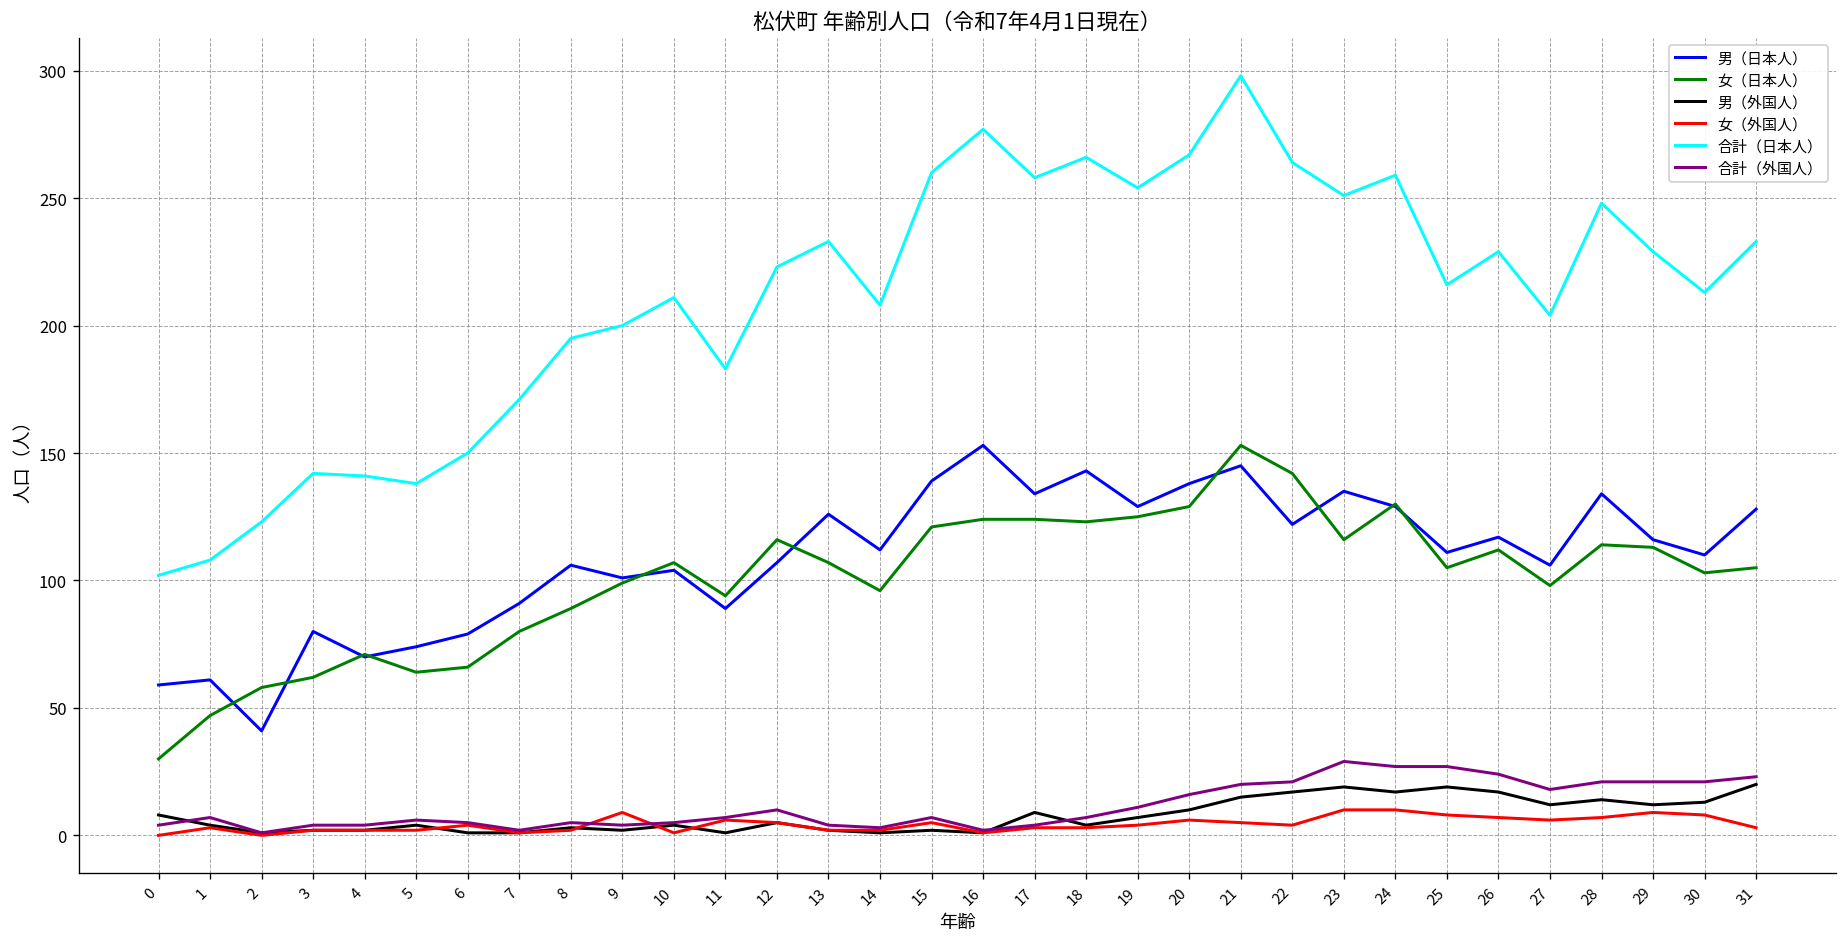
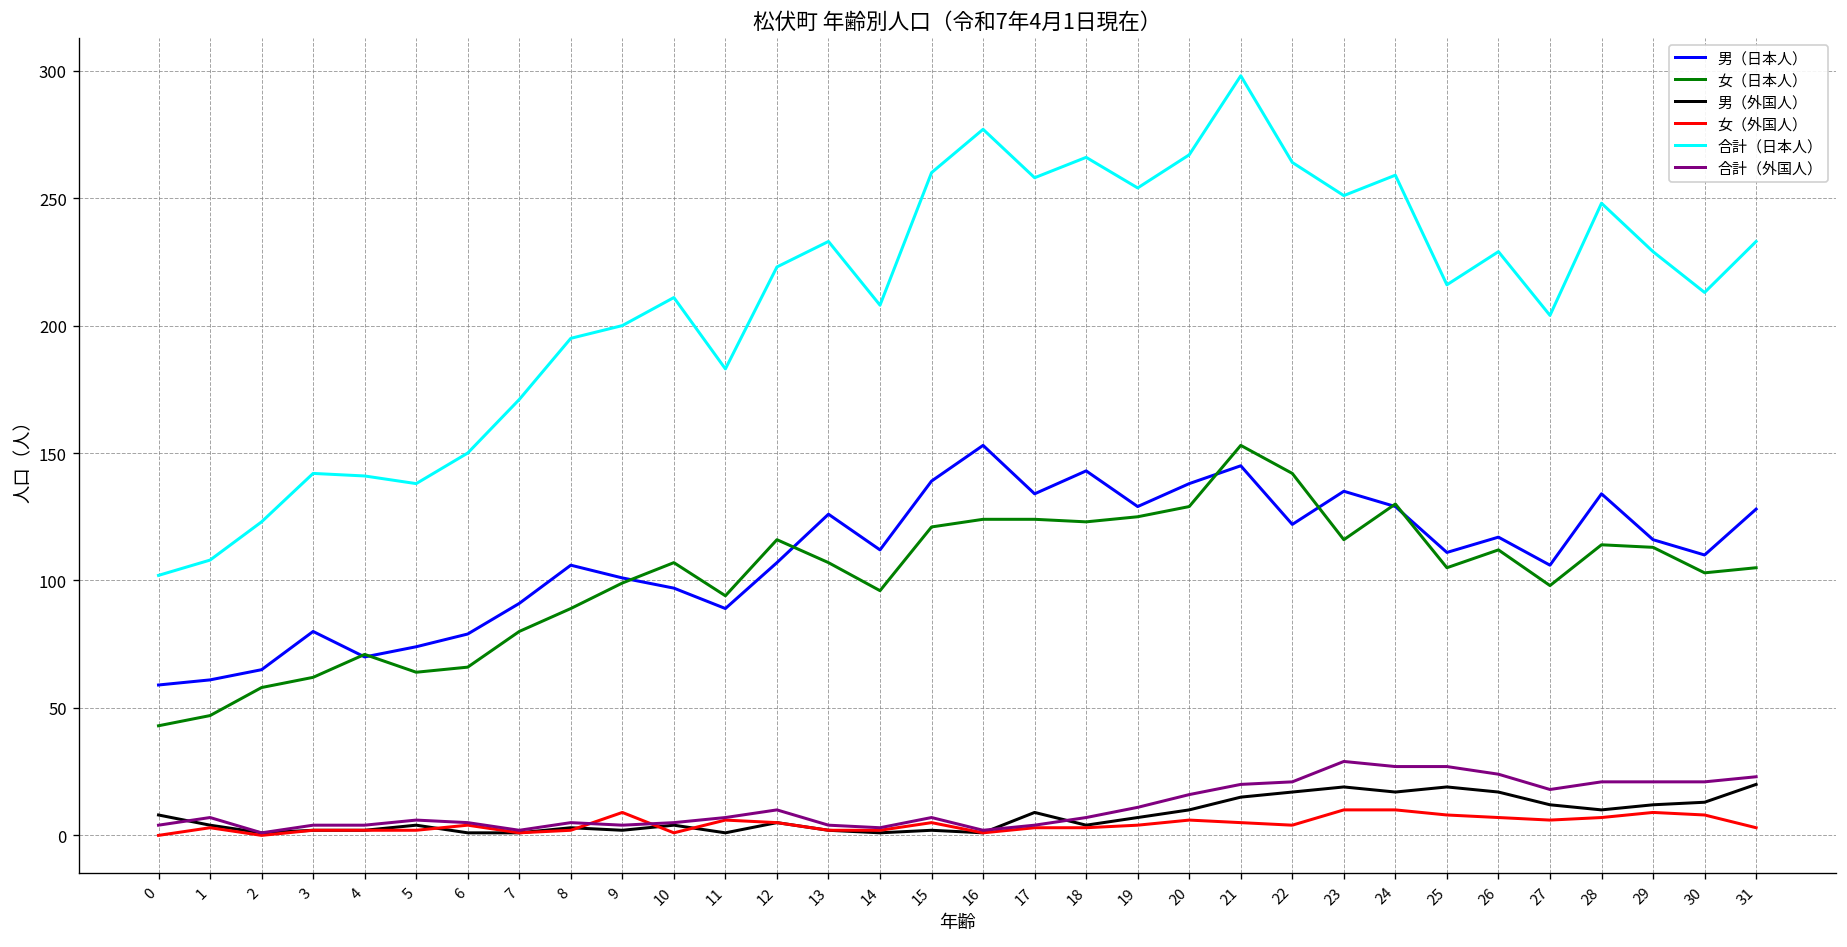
  {
    "男（日本人）": {
      "0": 59,
      "1": 61,
-     "2": 41,
+     "2": 65,
      "3": 80,
      "5": 74,
      "6": 79,
      "7": 91,
      "8": 106,
      "9": 101,
-     "10": 104,
+     "10": 97,
      "11": 89,
      "12": 107,
      "13": 126,
      "14": 112,
      "15": 139,
      "16": 153,
      "17": 134,
      "18": 143,
      "19": 129,
      "20": 138,
      "21": 145,
      "22": 122,
      "23": 135,
      "25": 111,
      "26": 117,
      "27": 106,
      "28": 134,
      "29": 116,
      "30": 110,
      "31": 128
    },
    "女（日本人）": {
-     "0": 30,
+     "0": 43,
      "1": 47,
      "2": 58,
      "3": 62,
      "5": 64,
      "6": 66,
      "7": 80,
      "8": 89,
      "9": 99,
      "10": 107,
      "11": 94,
      "12": 116,
      "13": 107,
      "14": 96,
      "15": 121,
      "16": 124,
      "17": 124,
      "18": 123,
      "19": 125,
      "20": 129,
      "21": 153,
      "22": 142,
      "23": 116,
      "25": 105,
      "26": 112,
      "27": 98,
      "28": 114,
      "29": 113,
      "30": 103,
      "31": 105
    },
    "男（外国人）": {
      "0": 8,
      "5": 4,
      "6": 1,
      "9": 2,
      "11": 1,
      "15": 2,
      "17": 9,
      "19": 7,
      "20": 10,
      "21": 15,
      "22": 17,
      "23": 19,
      "24": 17,
      "25": 19,
      "26": 17,
      "27": 12,
-     "28": 14,
+     "28": 10,
      "29": 12,
      "30": 13,
      "31": 20
    },
    "女（外国人）": {
      "0": 0,
      "5": 2,
      "9": 9,
      "10": 1,
      "15": 5,
      "19": 4,
      "20": 6,
      "21": 5,
      "22": 4,
      "23": 10,
      "24": 10,
      "25": 8,
      "26": 7,
      "27": 6,
      "28": 7,
      "29": 9,
      "30": 8,
      "31": 3
    },
    "合計（日本人）": {
      "0": 102,
      "1": 108,
      "2": 123,
      "3": 142,
      "4": 141,
      "5": 138,
      "6": 150,
      "7": 171,
      "8": 195,
      "9": 200,
      "10": 211,
      "11": 183,
      "12": 223,
      "13": 233,
      "14": 208,
      "15": 260,
      "16": 277,
      "17": 258,
      "18": 266,
      "19": 254,
      "20": 267,
      "21": 298,
      "22": 264,
      "23": 251,
      "24": 259,
      "25": 216,
      "26": 229,
      "27": 204,
      "28": 248,
      "29": 229,
      "30": 213,
      "31": 233
    },
    "合計（外国人）": {
      "0": 4,
      "1": 7,
      "3": 4,
      "4": 4,
      "5": 6,
      "8": 5,
      "9": 4,
      "12": 10,
      "13": 4,
      "15": 7,
      "18": 7,
      "19": 11,
      "20": 16,
      "21": 20,
      "22": 21,
      "23": 29,
      "24": 27,
      "25": 27,
      "26": 24,
      "27": 18,
      "28": 21,
      "29": 21,
      "30": 21,
      "31": 23
    }
  }
